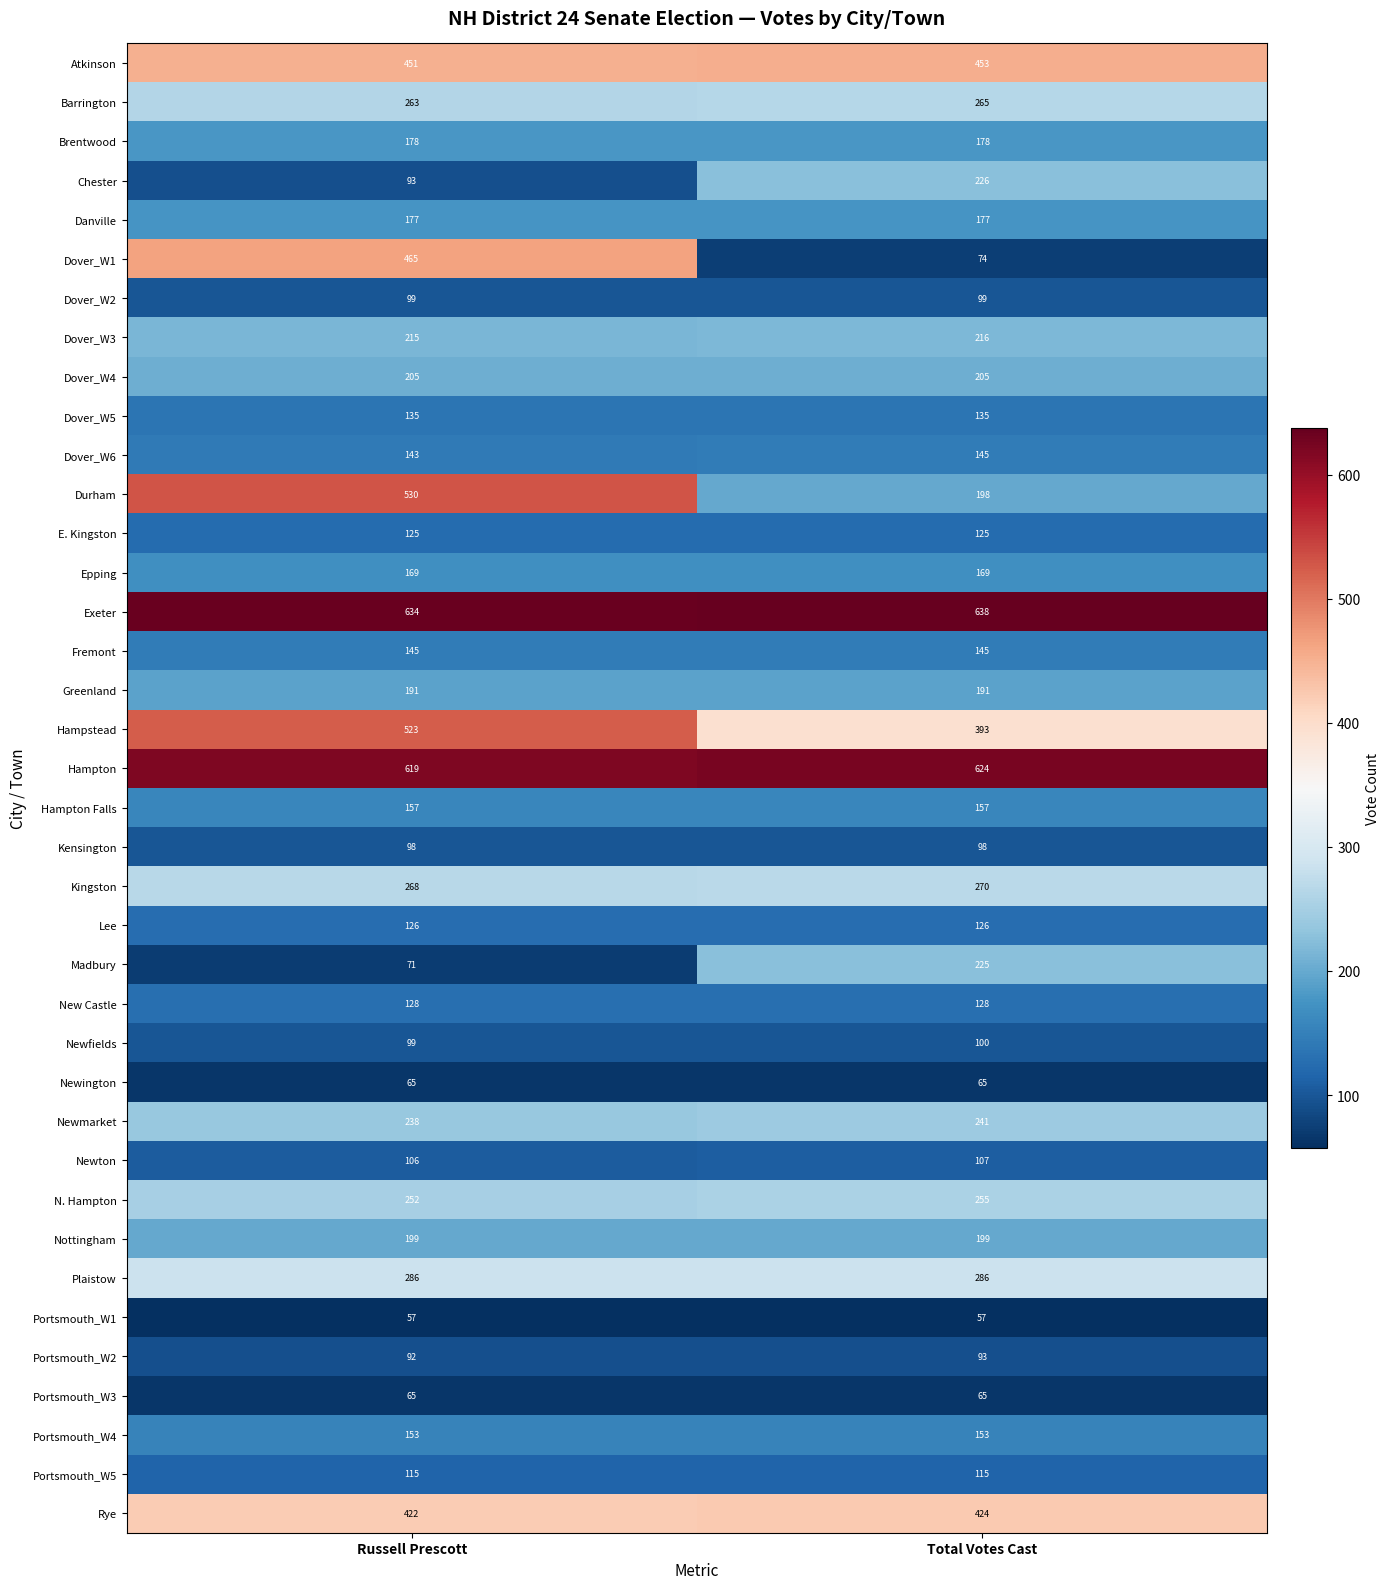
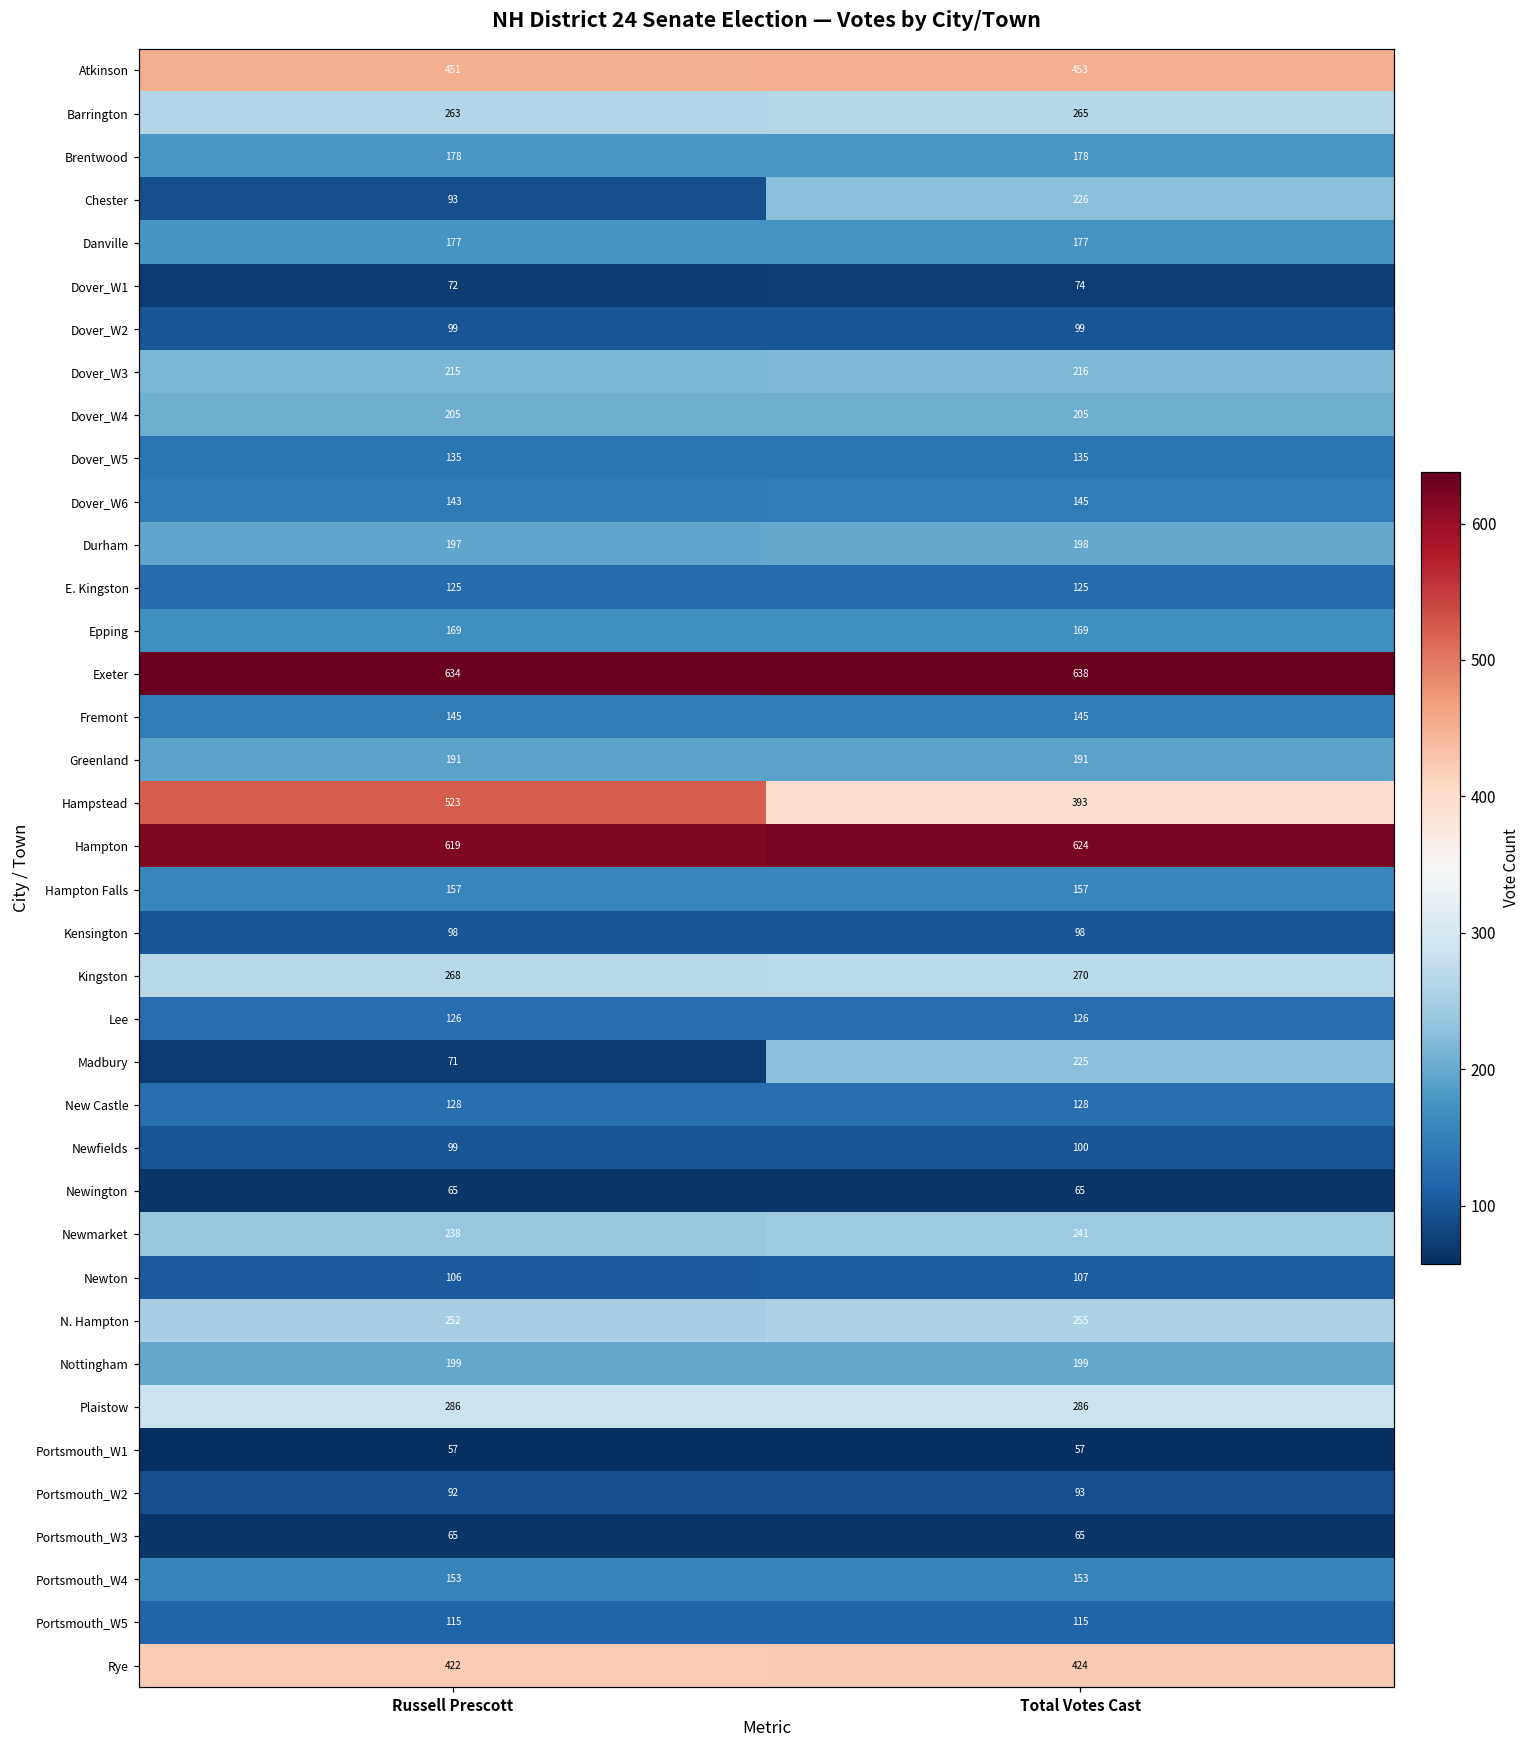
  {
    "Atkinson": {
      "Russell Prescott": 451,
      "Total Votes Cast": 453
    },
    "Barrington": {
      "Russell Prescott": 263,
      "Total Votes Cast": 265
    },
    "Brentwood": {
      "Russell Prescott": 178,
      "Total Votes Cast": 178
    },
    "Chester": {
      "Russell Prescott": 93,
      "Total Votes Cast": 226
    },
    "Danville": {
      "Russell Prescott": 177,
      "Total Votes Cast": 177
    },
    "Dover_W1": {
-     "Russell Prescott": 465,
+     "Russell Prescott": 72,
      "Total Votes Cast": 74
    },
    "Dover_W2": {
      "Russell Prescott": 99,
      "Total Votes Cast": 99
    },
    "Dover_W3": {
      "Russell Prescott": 215,
      "Total Votes Cast": 216
    },
    "Dover_W4": {
      "Russell Prescott": 205,
      "Total Votes Cast": 205
    },
    "Dover_W5": {
      "Russell Prescott": 135,
      "Total Votes Cast": 135
    },
    "Dover_W6": {
      "Russell Prescott": 143,
      "Total Votes Cast": 145
    },
    "Durham": {
-     "Russell Prescott": 530,
+     "Russell Prescott": 197,
      "Total Votes Cast": 198
    },
    "E. Kingston": {
      "Russell Prescott": 125,
      "Total Votes Cast": 125
    },
    "Epping": {
      "Russell Prescott": 169,
      "Total Votes Cast": 169
    },
    "Exeter": {
      "Russell Prescott": 634,
      "Total Votes Cast": 638
    },
    "Fremont": {
      "Russell Prescott": 145,
      "Total Votes Cast": 145
    },
    "Greenland": {
      "Russell Prescott": 191,
      "Total Votes Cast": 191
    },
    "Hampstead": {
      "Russell Prescott": 523,
      "Total Votes Cast": 393
    },
    "Hampton": {
      "Russell Prescott": 619,
      "Total Votes Cast": 624
    },
    "Hampton Falls": {
      "Russell Prescott": 157,
      "Total Votes Cast": 157
    },
    "Kensington": {
      "Russell Prescott": 98,
      "Total Votes Cast": 98
    },
    "Kingston": {
      "Russell Prescott": 268,
      "Total Votes Cast": 270
    },
    "Lee": {
      "Russell Prescott": 126,
      "Total Votes Cast": 126
    },
    "Madbury": {
      "Russell Prescott": 71,
      "Total Votes Cast": 225
    },
    "New Castle": {
      "Russell Prescott": 128,
      "Total Votes Cast": 128
    },
    "Newfields": {
      "Russell Prescott": 99,
      "Total Votes Cast": 100
    },
    "Newington": {
      "Russell Prescott": 65,
      "Total Votes Cast": 65
    },
    "Newmarket": {
      "Russell Prescott": 238,
      "Total Votes Cast": 241
    },
    "Newton": {
      "Russell Prescott": 106,
      "Total Votes Cast": 107
    },
    "N. Hampton": {
      "Russell Prescott": 252,
      "Total Votes Cast": 255
    },
    "Nottingham": {
      "Russell Prescott": 199,
      "Total Votes Cast": 199
    },
    "Plaistow": {
      "Russell Prescott": 286,
      "Total Votes Cast": 286
    },
    "Portsmouth_W1": {
      "Russell Prescott": 57,
      "Total Votes Cast": 57
    },
    "Portsmouth_W2": {
      "Russell Prescott": 92,
      "Total Votes Cast": 93
    },
    "Portsmouth_W3": {
      "Russell Prescott": 65,
      "Total Votes Cast": 65
    },
    "Portsmouth_W4": {
      "Russell Prescott": 153,
      "Total Votes Cast": 153
    },
    "Portsmouth_W5": {
      "Russell Prescott": 115,
      "Total Votes Cast": 115
    },
    "Rye": {
      "Russell Prescott": 422,
      "Total Votes Cast": 424
    }
  }
